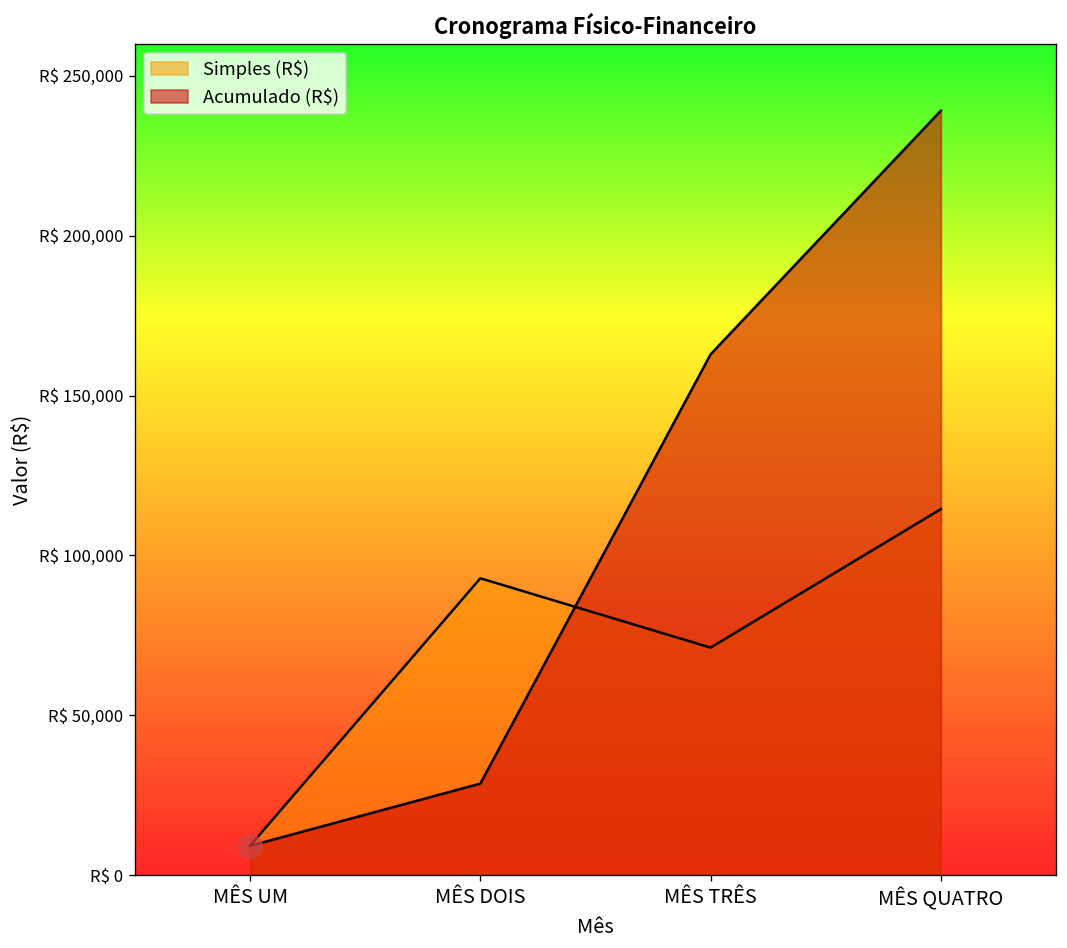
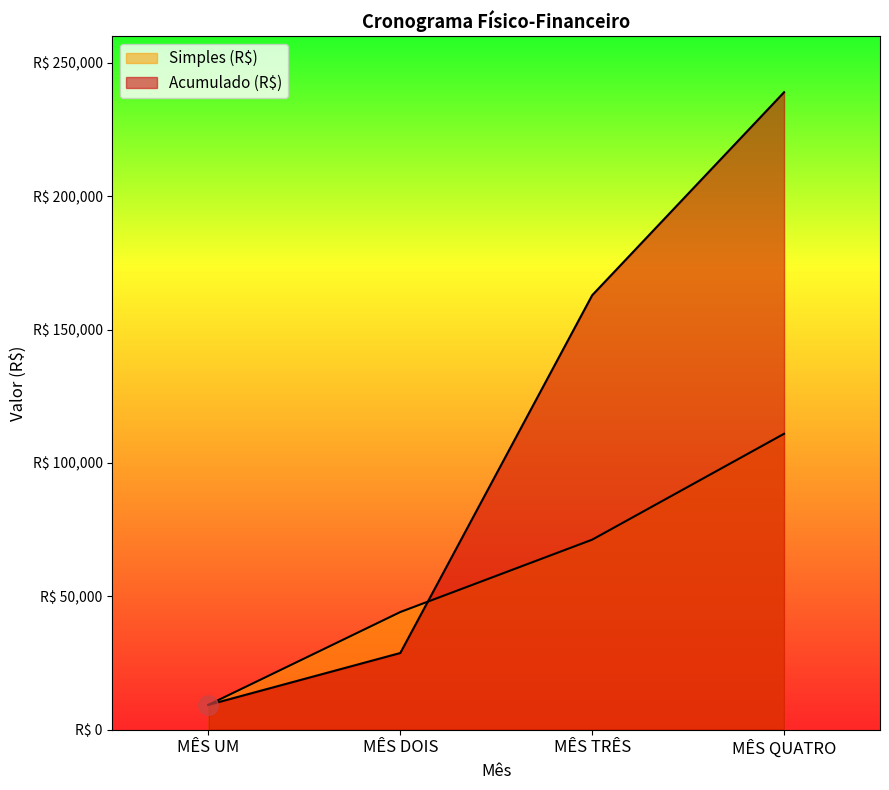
  {
    "Simples (R$)": {
-     "MÊS DOIS": "R$ 93,000",
+     "MÊS DOIS": "R$ 44,000",
      "MÊS TRÊS": "R$ 71,000",
-     "MÊS QUATRO": "R$ 115,000"
+     "MÊS QUATRO": "R$ 111,000"
    },
    "Acumulado (R$)": {
      "MÊS DOIS": "R$ 29,000",
      "MÊS TRÊS": "R$ 163,000",
      "MÊS QUATRO": "R$ 239,000"
    }
  }
